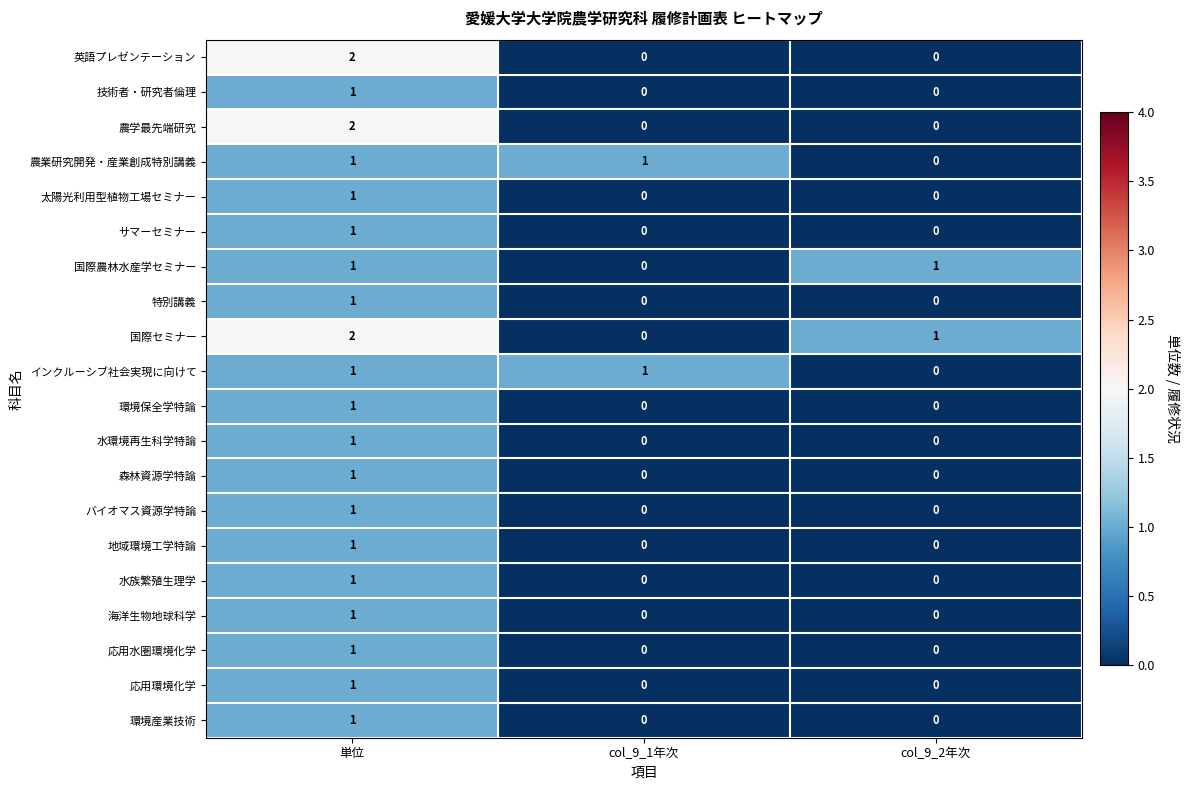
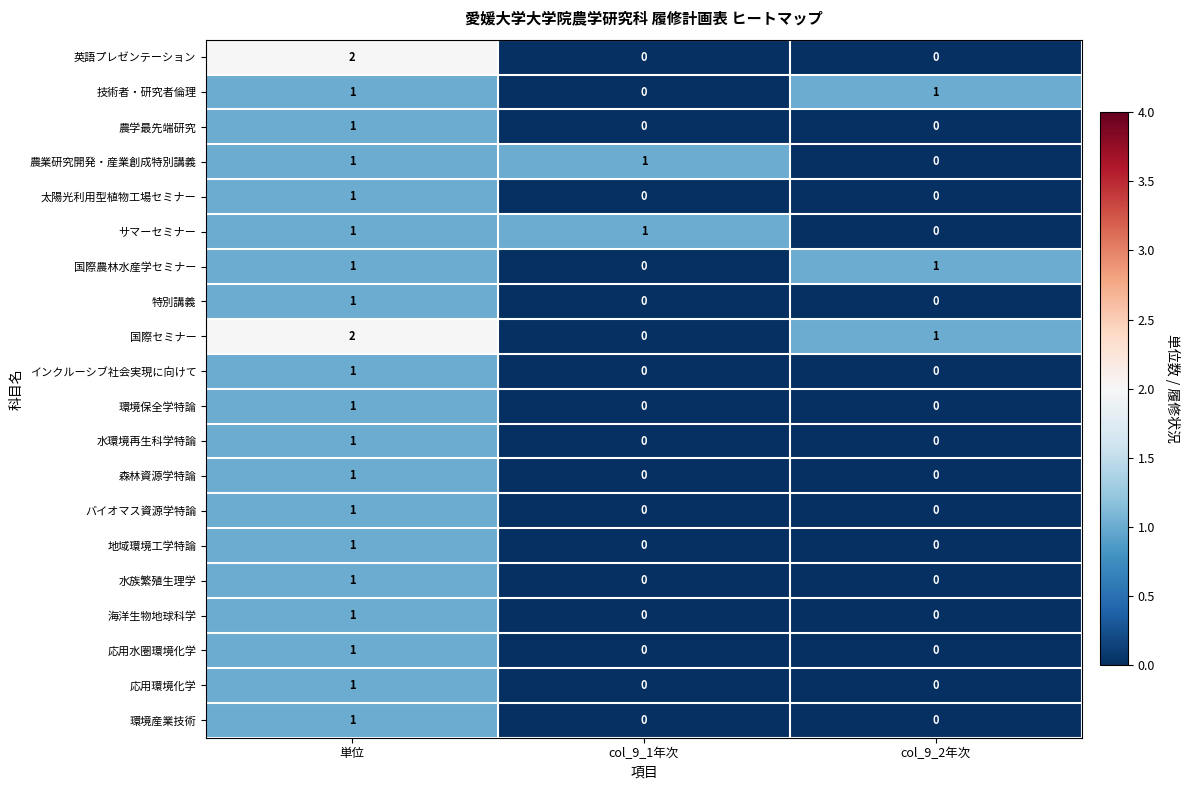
  {
    "英語プレゼンテーション": {
      "単位": 2,
      "col_9_1年次": 0,
      "col_9_2年次": 0
    },
    "技術者・研究者倫理": {
      "単位": 1,
      "col_9_1年次": 0,
-     "col_9_2年次": 0
+     "col_9_2年次": 1
    },
    "農学最先端研究": {
-     "単位": 2,
+     "単位": 1,
      "col_9_1年次": 0,
      "col_9_2年次": 0
    },
    "農業研究開発・産業創成特別講義": {
      "単位": 1,
      "col_9_1年次": 1,
      "col_9_2年次": 0
    },
    "太陽光利用型植物工場セミナー": {
      "単位": 1,
      "col_9_1年次": 0,
      "col_9_2年次": 0
    },
    "サマーセミナー": {
      "単位": 1,
-     "col_9_1年次": 0,
+     "col_9_1年次": 1,
      "col_9_2年次": 0
    },
    "国際農林水産学セミナー": {
      "単位": 1,
      "col_9_1年次": 0,
      "col_9_2年次": 1
    },
    "特別講義": {
      "単位": 1,
      "col_9_1年次": 0,
      "col_9_2年次": 0
    },
    "国際セミナー": {
      "単位": 2,
      "col_9_1年次": 0,
      "col_9_2年次": 1
    },
    "インクルーシブ社会実現に向けて": {
      "単位": 1,
-     "col_9_1年次": 1,
+     "col_9_1年次": 0,
      "col_9_2年次": 0
    },
    "環境保全学特論": {
      "単位": 1,
      "col_9_1年次": 0,
      "col_9_2年次": 0
    },
    "水環境再生科学特論": {
      "単位": 1,
      "col_9_1年次": 0,
      "col_9_2年次": 0
    },
    "森林資源学特論": {
      "単位": 1,
      "col_9_1年次": 0,
      "col_9_2年次": 0
    },
    "バイオマス資源学特論": {
      "単位": 1,
      "col_9_1年次": 0,
      "col_9_2年次": 0
    },
    "地域環境工学特論": {
      "単位": 1,
      "col_9_1年次": 0,
      "col_9_2年次": 0
    },
    "水族繁殖生理学": {
      "単位": 1,
      "col_9_1年次": 0,
      "col_9_2年次": 0
    },
    "海洋生物地球科学": {
      "単位": 1,
      "col_9_1年次": 0,
      "col_9_2年次": 0
    },
    "応用水圏環境化学": {
      "単位": 1,
      "col_9_1年次": 0,
      "col_9_2年次": 0
    },
    "応用環境化学": {
      "単位": 1,
      "col_9_1年次": 0,
      "col_9_2年次": 0
    },
    "環境産業技術": {
      "単位": 1,
      "col_9_1年次": 0,
      "col_9_2年次": 0
    }
  }
